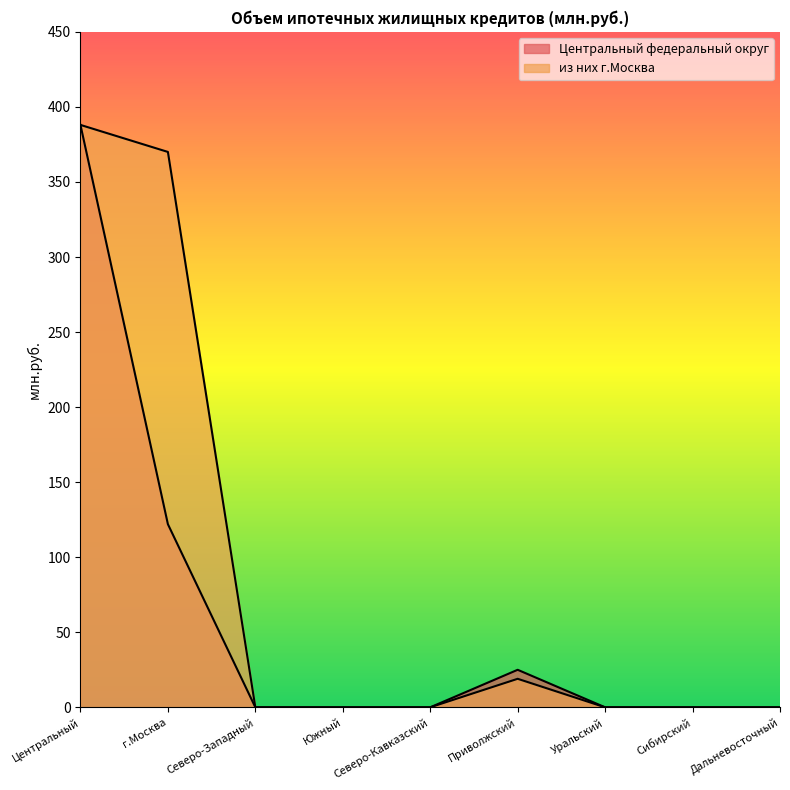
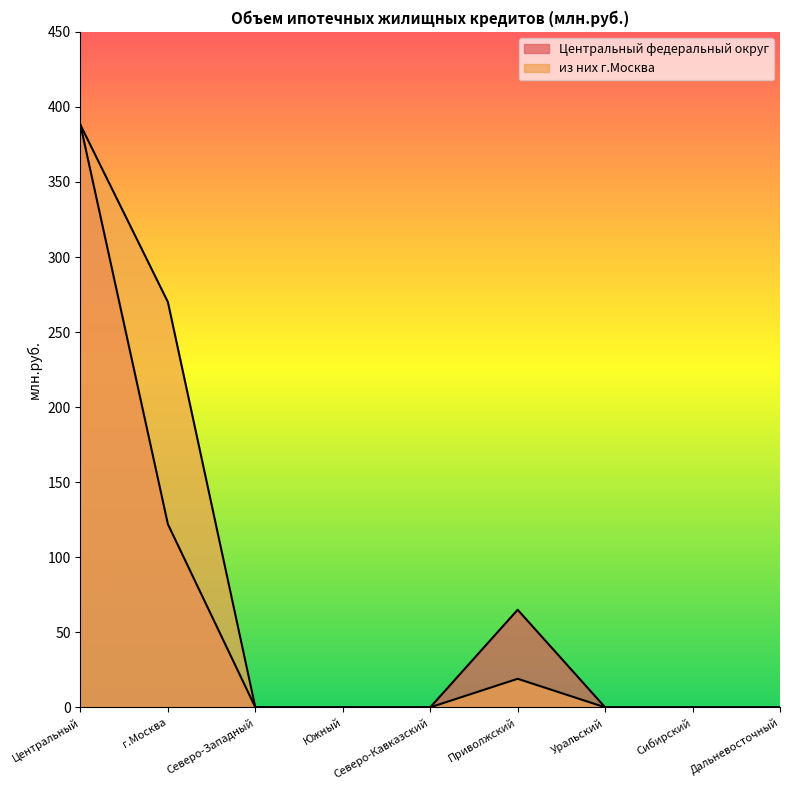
  {
    "Центральный федеральный округ": {
      "г.Москва": 122,
-     "Приволжский": 25
+     "Приволжский": 65
    },
    "из них г.Москва": {
-     "г.Москва": 370,
+     "г.Москва": 270,
      "Приволжский": 19
    }
  }
